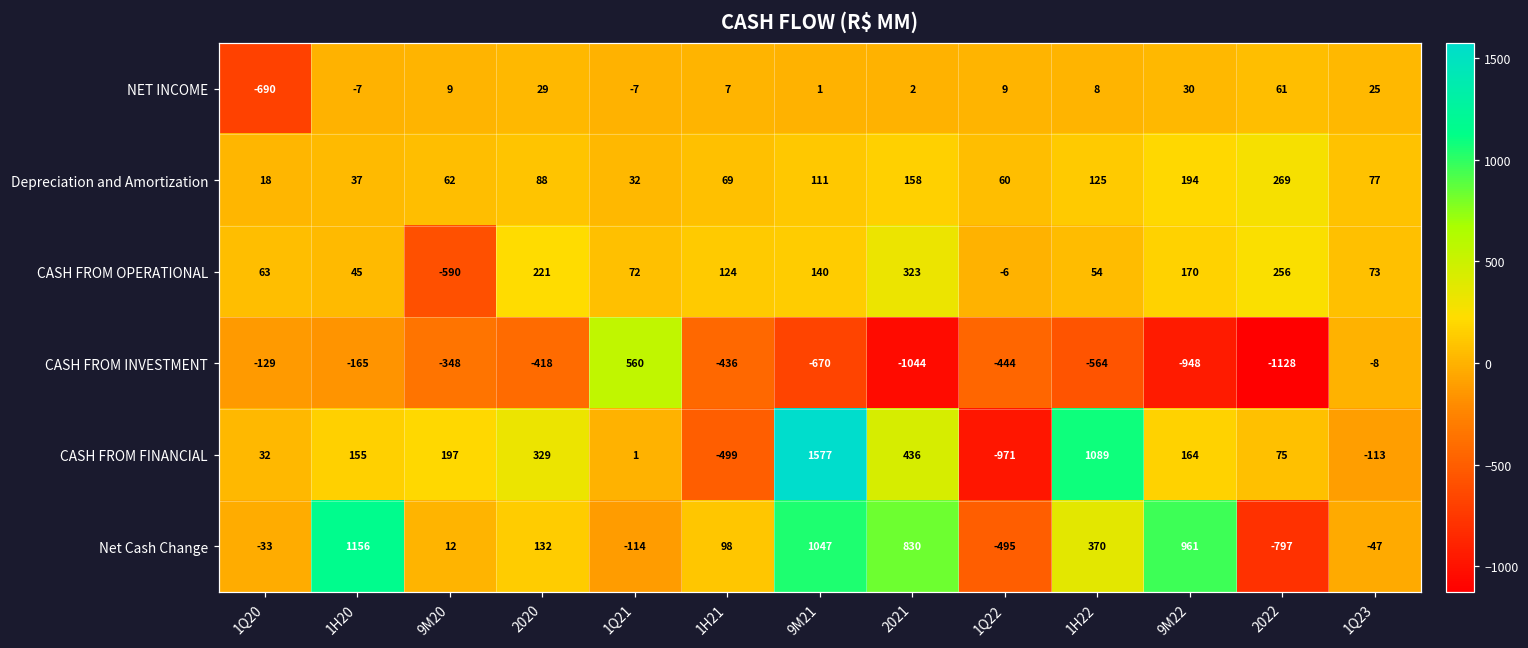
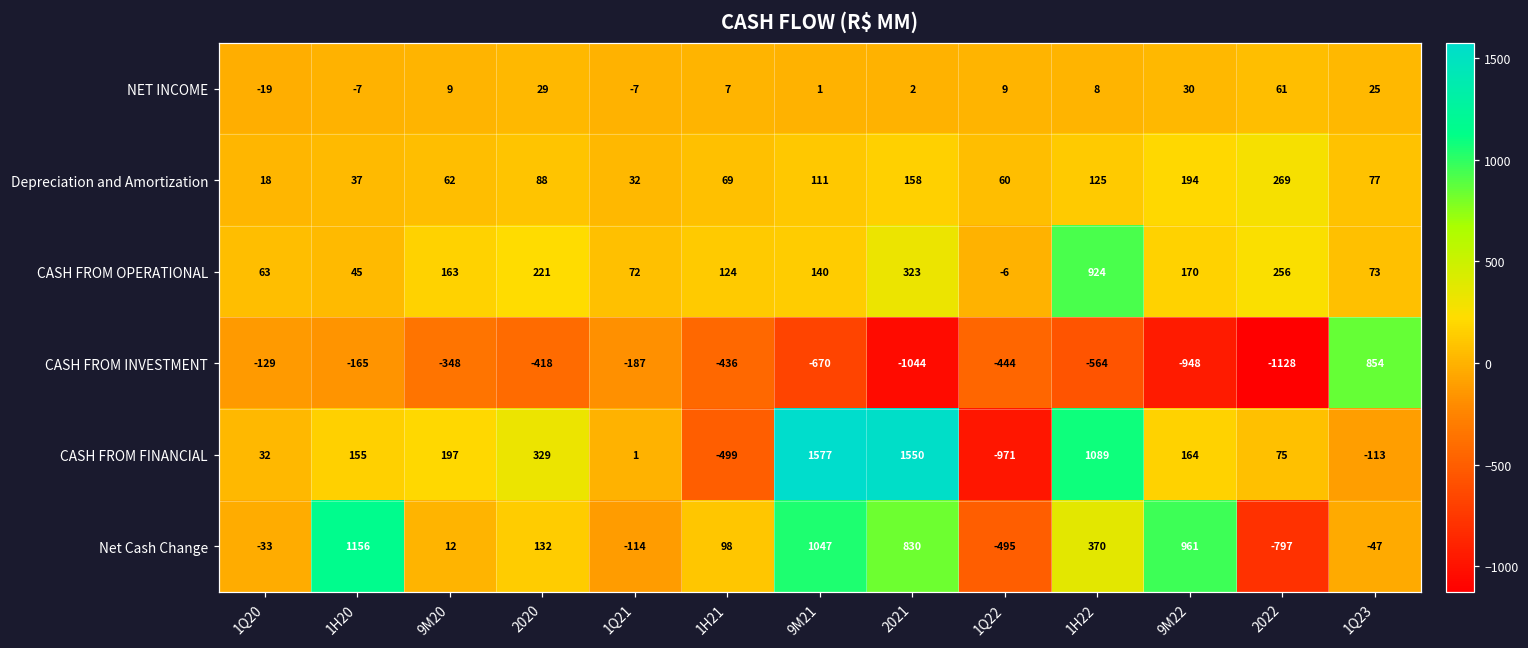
  {
    "NET INCOME": {
-     "1Q20": -690,
+     "1Q20": -19,
      "1H20": -7,
      "9M20": 9,
      "2020": 29,
      "1Q21": -7,
      "1H21": 7,
      "9M21": 1,
      "2021": 2,
      "1Q22": 9,
      "1H22": 8,
      "9M22": 30,
      "2022": 61,
      "1Q23": 25
    },
    "Depreciation and Amortization": {
      "1Q20": 18,
      "1H20": 37,
      "9M20": 62,
      "2020": 88,
      "1Q21": 32,
      "1H21": 69,
      "9M21": 111,
      "2021": 158,
      "1Q22": 60,
      "1H22": 125,
      "9M22": 194,
      "2022": 269,
      "1Q23": 77
    },
    "CASH FROM OPERATIONAL": {
      "1Q20": 63,
      "1H20": 45,
-     "9M20": -590,
+     "9M20": 163,
      "2020": 221,
      "1Q21": 72,
      "1H21": 124,
      "9M21": 140,
      "2021": 323,
      "1Q22": -6,
-     "1H22": 54,
+     "1H22": 924,
      "9M22": 170,
      "2022": 256,
      "1Q23": 73
    },
    "CASH FROM INVESTMENT": {
      "1Q20": -129,
      "1H20": -165,
      "9M20": -348,
      "2020": -418,
-     "1Q21": 560,
+     "1Q21": -187,
      "1H21": -436,
      "9M21": -670,
      "2021": -1044,
      "1Q22": -444,
      "1H22": -564,
      "9M22": -948,
      "2022": -1128,
-     "1Q23": -8
+     "1Q23": 854
    },
    "CASH FROM FINANCIAL": {
      "1Q20": 32,
      "1H20": 155,
      "9M20": 197,
      "2020": 329,
      "1Q21": 1,
      "1H21": -499,
      "9M21": 1577,
-     "2021": 436,
+     "2021": 1550,
      "1Q22": -971,
      "1H22": 1089,
      "9M22": 164,
      "2022": 75,
      "1Q23": -113
    },
    "Net Cash Change": {
      "1Q20": -33,
      "1H20": 1156,
      "9M20": 12,
      "2020": 132,
      "1Q21": -114,
      "1H21": 98,
      "9M21": 1047,
      "2021": 830,
      "1Q22": -495,
      "1H22": 370,
      "9M22": 961,
      "2022": -797,
      "1Q23": -47
    }
  }
